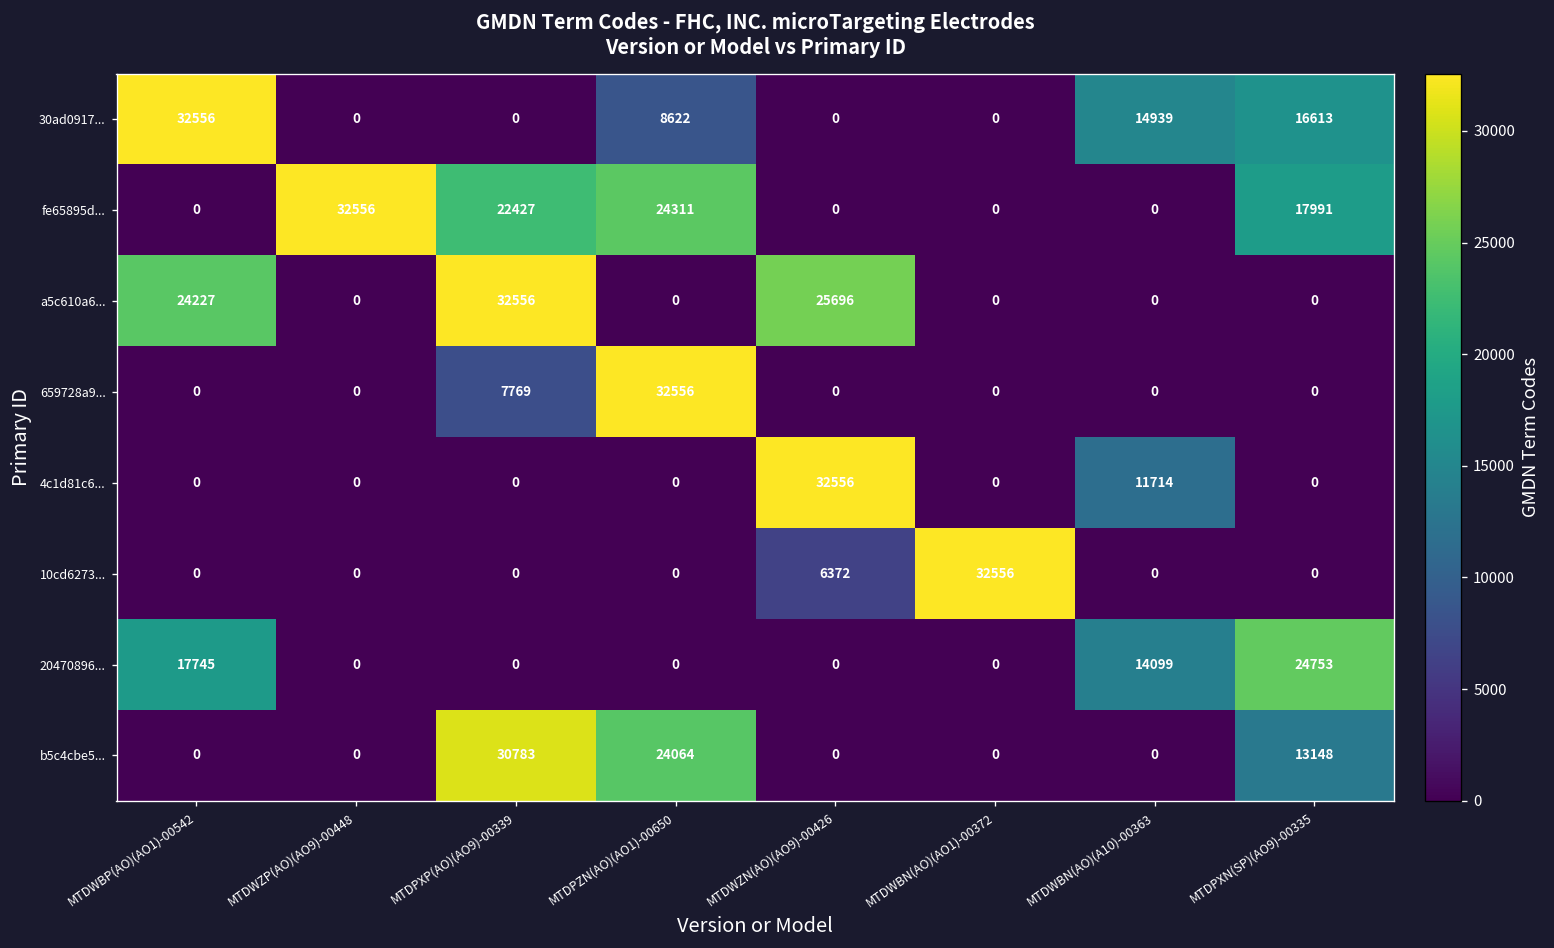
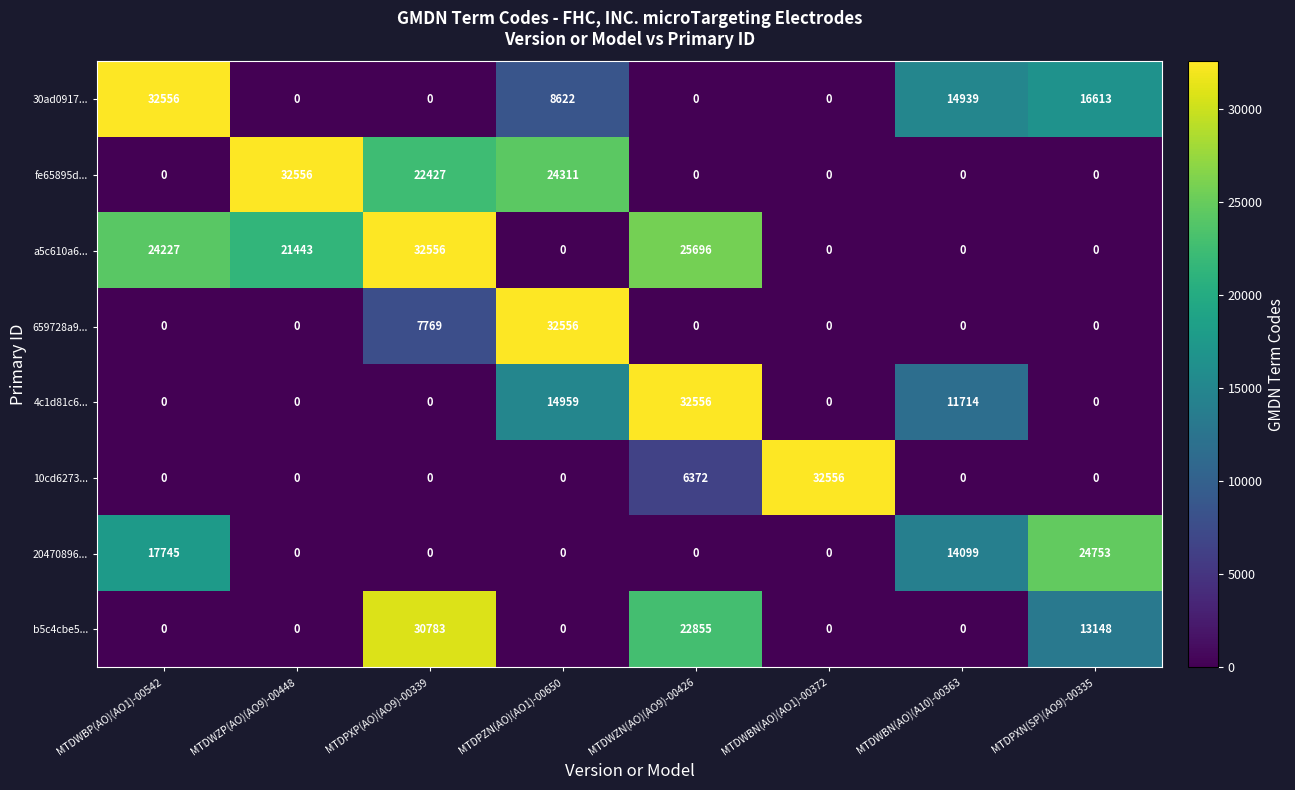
  {
    "30ad0917...": {
      "MTDWBP(AO)(AO1)-00542": 32556,
      "MTDWZP(AO)(AO9)-00448": 0,
      "MTDPXP(AO)(AO9)-00339": 0,
      "MTDPZN(AO)(AO1)-00650": 8622,
      "MTDWZN(AO)(AO9)-00426": 0,
      "MTDWBN(AO)(AO1)-00372": 0,
      "MTDWBN(AO)(A10)-00363": 14939,
      "MTDPXN(SP)(AO9)-00335": 16613
    },
    "fe65895d...": {
      "MTDWBP(AO)(AO1)-00542": 0,
      "MTDWZP(AO)(AO9)-00448": 32556,
      "MTDPXP(AO)(AO9)-00339": 22427,
      "MTDPZN(AO)(AO1)-00650": 24311,
      "MTDWZN(AO)(AO9)-00426": 0,
      "MTDWBN(AO)(AO1)-00372": 0,
      "MTDWBN(AO)(A10)-00363": 0,
-     "MTDPXN(SP)(AO9)-00335": 17991
+     "MTDPXN(SP)(AO9)-00335": 0
    },
    "a5c610a6...": {
      "MTDWBP(AO)(AO1)-00542": 24227,
-     "MTDWZP(AO)(AO9)-00448": 0,
+     "MTDWZP(AO)(AO9)-00448": 21443,
      "MTDPXP(AO)(AO9)-00339": 32556,
      "MTDPZN(AO)(AO1)-00650": 0,
      "MTDWZN(AO)(AO9)-00426": 25696,
      "MTDWBN(AO)(AO1)-00372": 0,
      "MTDWBN(AO)(A10)-00363": 0,
      "MTDPXN(SP)(AO9)-00335": 0
    },
    "659728a9...": {
      "MTDWBP(AO)(AO1)-00542": 0,
      "MTDWZP(AO)(AO9)-00448": 0,
      "MTDPXP(AO)(AO9)-00339": 7769,
      "MTDPZN(AO)(AO1)-00650": 32556,
      "MTDWZN(AO)(AO9)-00426": 0,
      "MTDWBN(AO)(AO1)-00372": 0,
      "MTDWBN(AO)(A10)-00363": 0,
      "MTDPXN(SP)(AO9)-00335": 0
    },
    "4c1d81c6...": {
      "MTDWBP(AO)(AO1)-00542": 0,
      "MTDWZP(AO)(AO9)-00448": 0,
      "MTDPXP(AO)(AO9)-00339": 0,
-     "MTDPZN(AO)(AO1)-00650": 0,
+     "MTDPZN(AO)(AO1)-00650": 14959,
      "MTDWZN(AO)(AO9)-00426": 32556,
      "MTDWBN(AO)(AO1)-00372": 0,
      "MTDWBN(AO)(A10)-00363": 11714,
      "MTDPXN(SP)(AO9)-00335": 0
    },
    "10cd6273...": {
      "MTDWBP(AO)(AO1)-00542": 0,
      "MTDWZP(AO)(AO9)-00448": 0,
      "MTDPXP(AO)(AO9)-00339": 0,
      "MTDPZN(AO)(AO1)-00650": 0,
      "MTDWZN(AO)(AO9)-00426": 6372,
      "MTDWBN(AO)(AO1)-00372": 32556,
      "MTDWBN(AO)(A10)-00363": 0,
      "MTDPXN(SP)(AO9)-00335": 0
    },
    "20470896...": {
      "MTDWBP(AO)(AO1)-00542": 17745,
      "MTDWZP(AO)(AO9)-00448": 0,
      "MTDPXP(AO)(AO9)-00339": 0,
      "MTDPZN(AO)(AO1)-00650": 0,
      "MTDWZN(AO)(AO9)-00426": 0,
      "MTDWBN(AO)(AO1)-00372": 0,
      "MTDWBN(AO)(A10)-00363": 14099,
      "MTDPXN(SP)(AO9)-00335": 24753
    },
    "b5c4cbe5...": {
      "MTDWBP(AO)(AO1)-00542": 0,
      "MTDWZP(AO)(AO9)-00448": 0,
      "MTDPXP(AO)(AO9)-00339": 30783,
-     "MTDPZN(AO)(AO1)-00650": 24064,
-     "MTDWZN(AO)(AO9)-00426": 0,
+     "MTDPZN(AO)(AO1)-00650": 0,
+     "MTDWZN(AO)(AO9)-00426": 22855,
      "MTDWBN(AO)(AO1)-00372": 0,
      "MTDWBN(AO)(A10)-00363": 0,
      "MTDPXN(SP)(AO9)-00335": 13148
    }
  }
